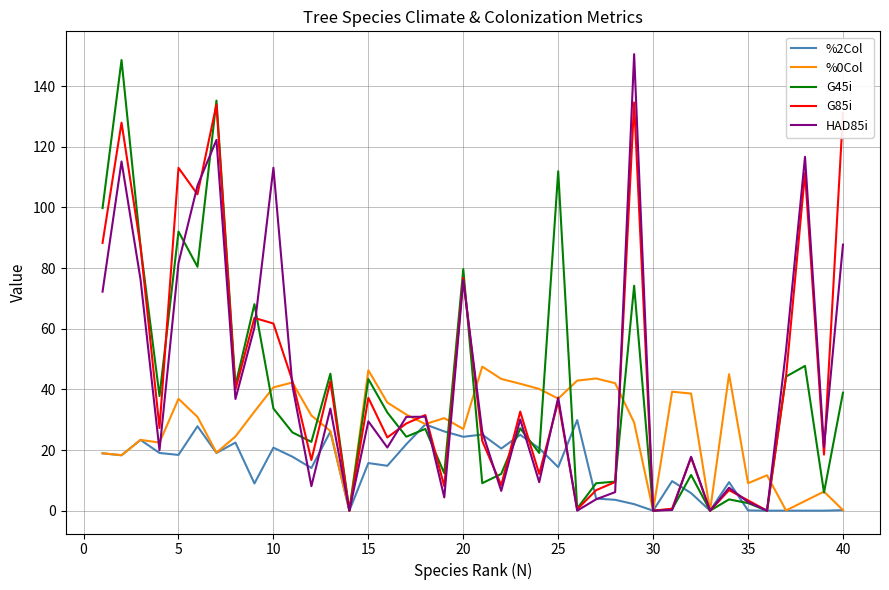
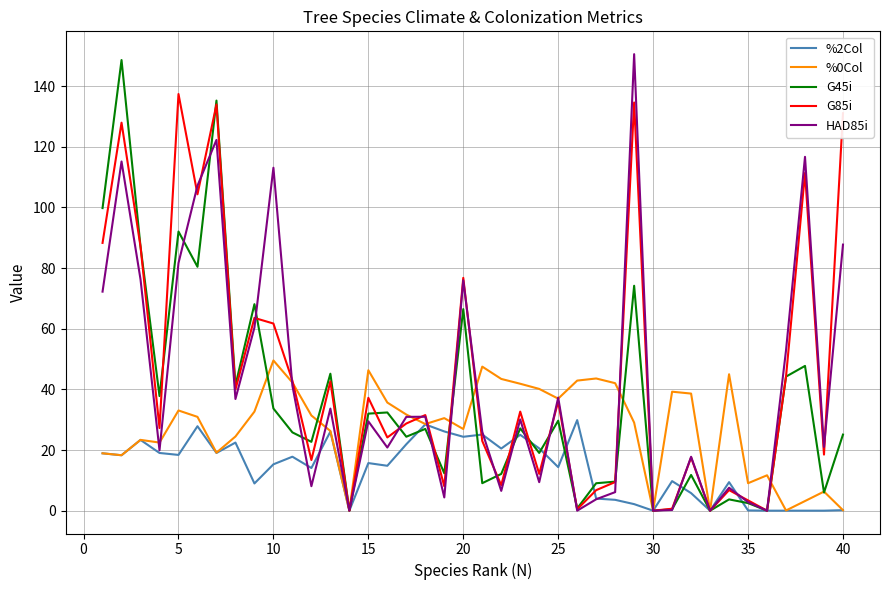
  {
    "%2Col": {
      "5": 18,
-     "10": 21,
+     "10": 15,
      "15": 16,
      "20": 24,
      "25": 14,
      "35": 0
    },
    "%0Col": {
-     "5": 37,
-     "10": 41,
+     "5": 33,
+     "10": 50,
      "15": 46,
      "20": 27,
      "35": 9
    },
    "G45i": {
      "5": 92,
      "10": 34,
-     "15": 43,
-     "20": 80,
-     "25": 112,
-     "40": 39
+     "15": 32,
+     "20": 66,
+     "25": 30,
+     "40": 25
    },
    "G85i": {
-     "5": 113,
+     "5": 137,
      "10": 62,
      "15": 37,
      "25": 36
    },
    "HAD85i": {
      "5": 82,
      "10": 113,
      "15": 29,
      "40": 88
    }
  }
